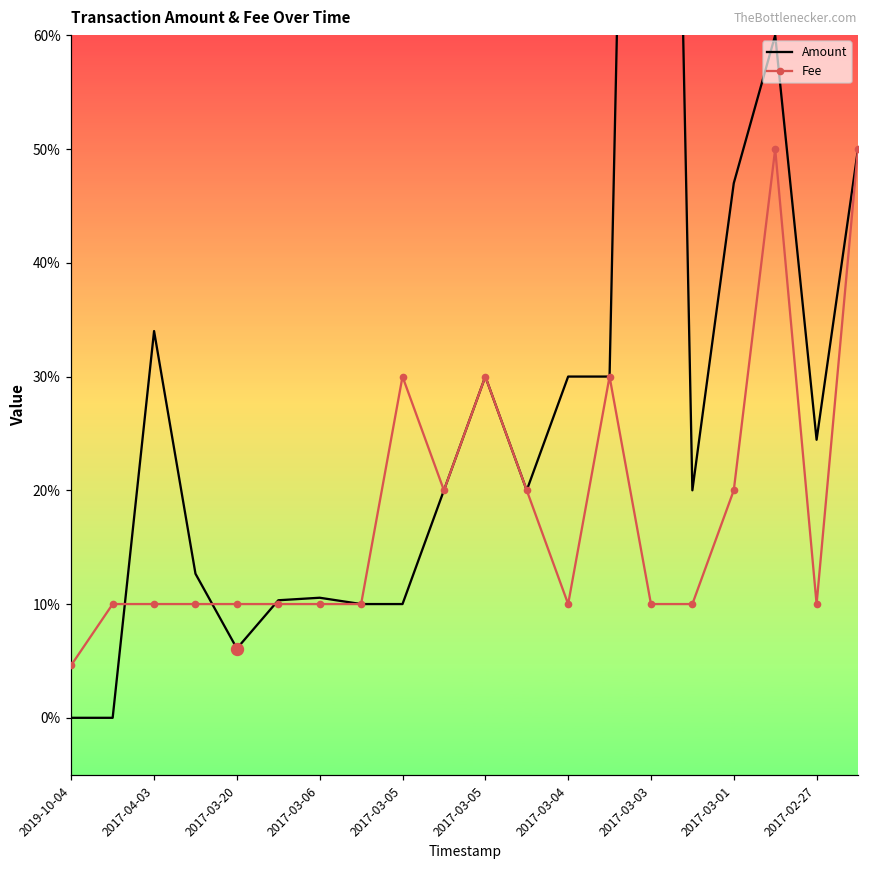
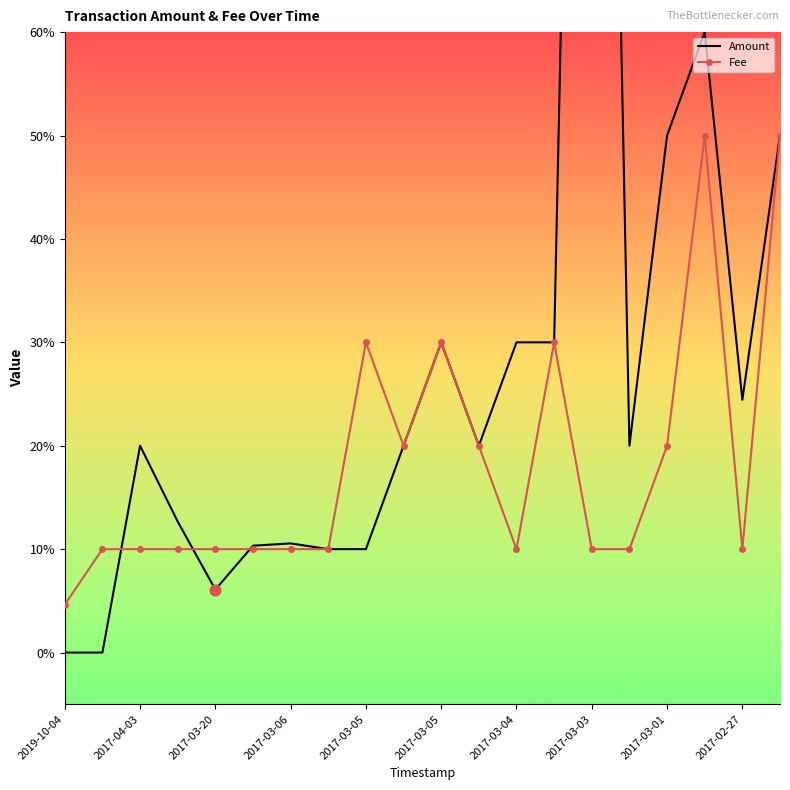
  {
    "Amount": {
      "2019-10-04": "0.0%",
-     "2017-04-03": "34.0%",
-     "2017-03-01": "47.0%"
+     "2017-04-03": "20.0%",
+     "2017-03-01": "50.0%"
    }
  }
